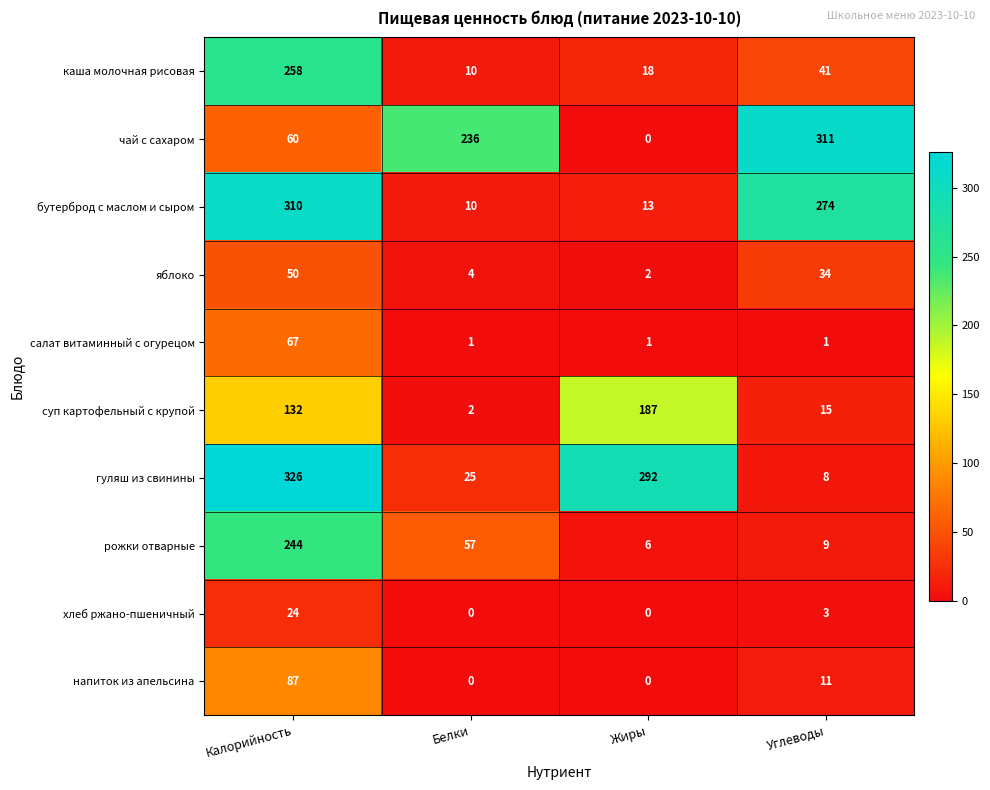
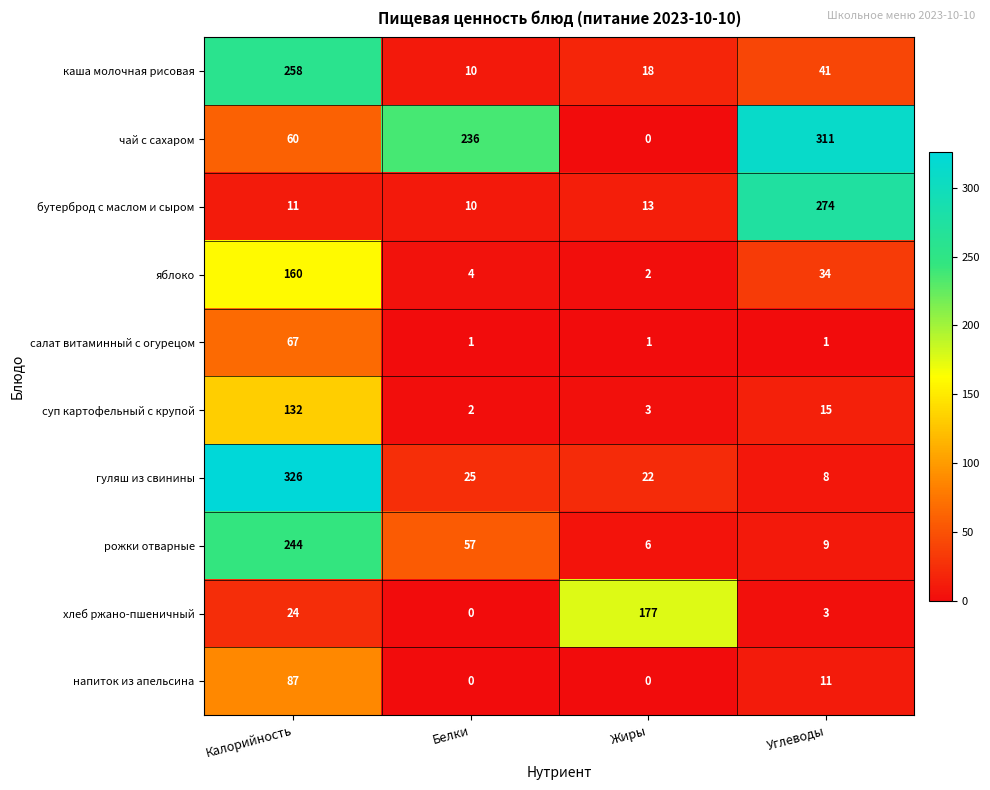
  {
    "каша молочная рисовая": {
      "Калорийность": 258,
      "Белки": 10,
      "Жиры": 18,
      "Углеводы": 41
    },
    "чай с сахаром": {
      "Калорийность": 60,
      "Белки": 236,
      "Жиры": 0,
      "Углеводы": 311
    },
    "бутерброд с маслом и сыром": {
-     "Калорийность": 310,
+     "Калорийность": 11,
      "Белки": 10,
      "Жиры": 13,
      "Углеводы": 274
    },
    "яблоко": {
-     "Калорийность": 50,
+     "Калорийность": 160,
      "Белки": 4,
      "Жиры": 2,
      "Углеводы": 34
    },
    "салат витаминный с огурецом": {
      "Калорийность": 67,
      "Белки": 1,
      "Жиры": 1,
      "Углеводы": 1
    },
    "суп картофельный с крупой": {
      "Калорийность": 132,
      "Белки": 2,
-     "Жиры": 187,
+     "Жиры": 3,
      "Углеводы": 15
    },
    "гуляш из свинины": {
      "Калорийность": 326,
      "Белки": 25,
-     "Жиры": 292,
+     "Жиры": 22,
      "Углеводы": 8
    },
    "рожки отварные": {
      "Калорийность": 244,
      "Белки": 57,
      "Жиры": 6,
      "Углеводы": 9
    },
    "хлеб ржано-пшеничный": {
      "Калорийность": 24,
      "Белки": 0,
-     "Жиры": 0,
+     "Жиры": 177,
      "Углеводы": 3
    },
    "напиток из апельсина": {
      "Калорийность": 87,
      "Белки": 0,
      "Жиры": 0,
      "Углеводы": 11
    }
  }
